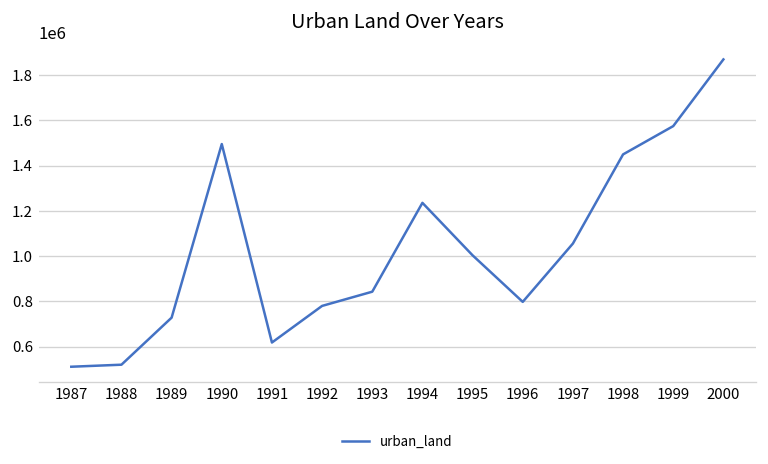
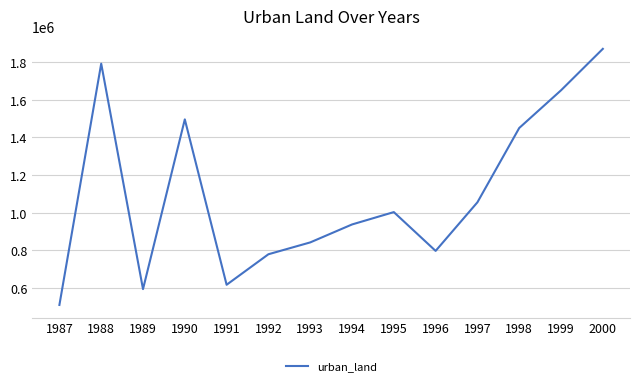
  {
    "1987": 510000,
-   "1988": 520000,
-   "1989": 730000,
+   "1988": 1790000,
+   "1989": 600000,
    "1990": 1500000,
    "1991": 620000,
    "1992": 780000,
    "1993": 840000,
-   "1994": 1240000,
+   "1994": 940000,
    "1995": 1000000,
    "1996": 800000,
    "1997": 1060000,
    "1998": 1450000,
-   "1999": 1580000,
+   "1999": 1650000,
    "2000": 1870000
  }
